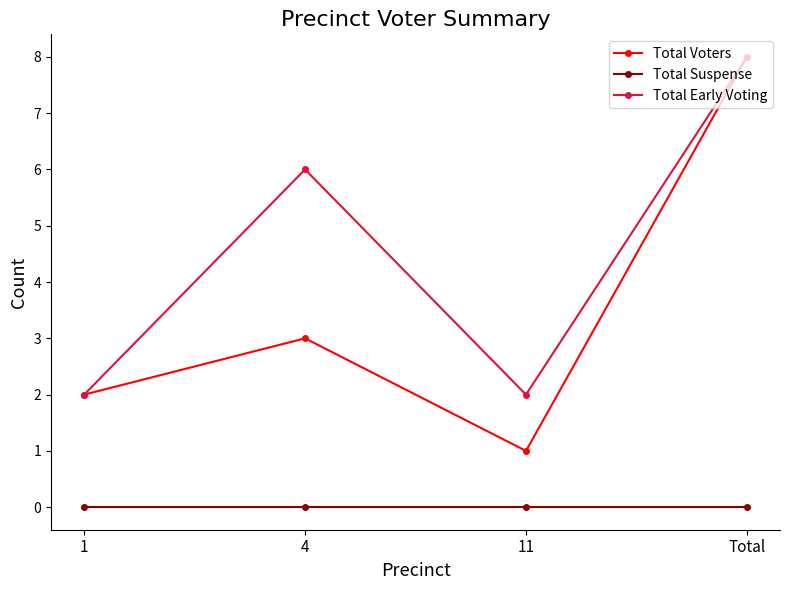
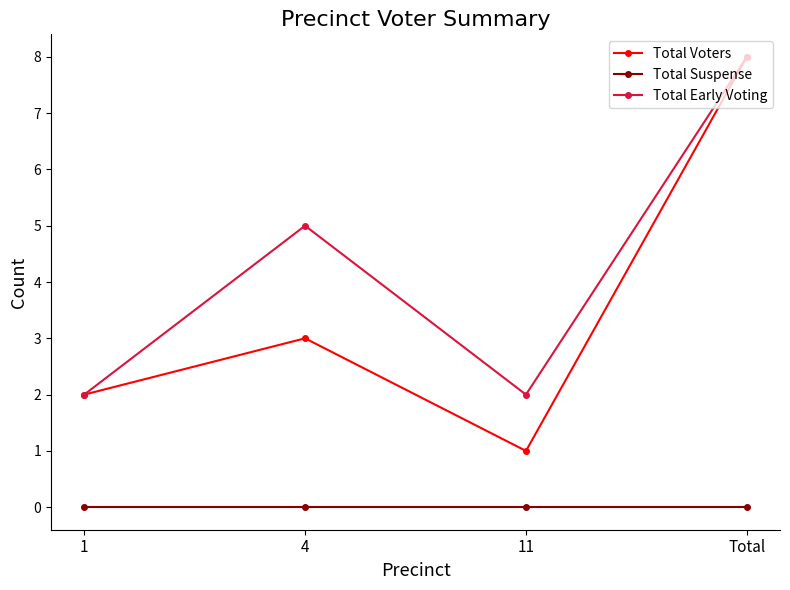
  {
    "Total Voters": {
      "4": 3,
      "11": 1
    },
    "Total Suspense": {
      "1": 0,
      "4": 0,
      "11": 0,
      "Total": 0
    },
    "Total Early Voting": {
-     "4": 6,
+     "4": 5,
      "11": 2
    }
  }
